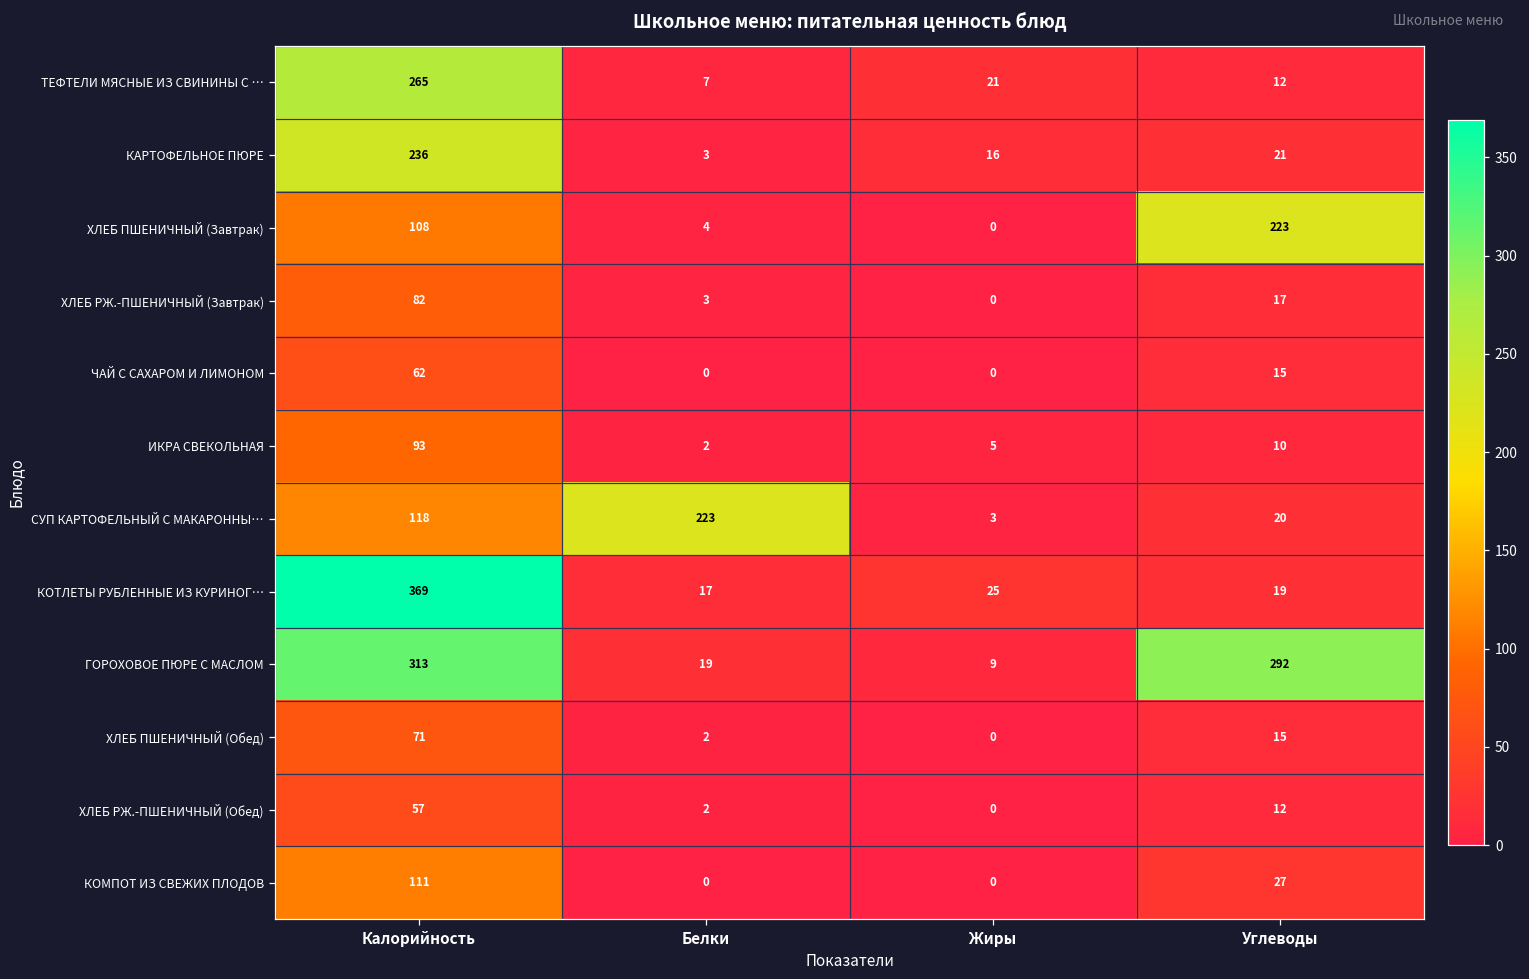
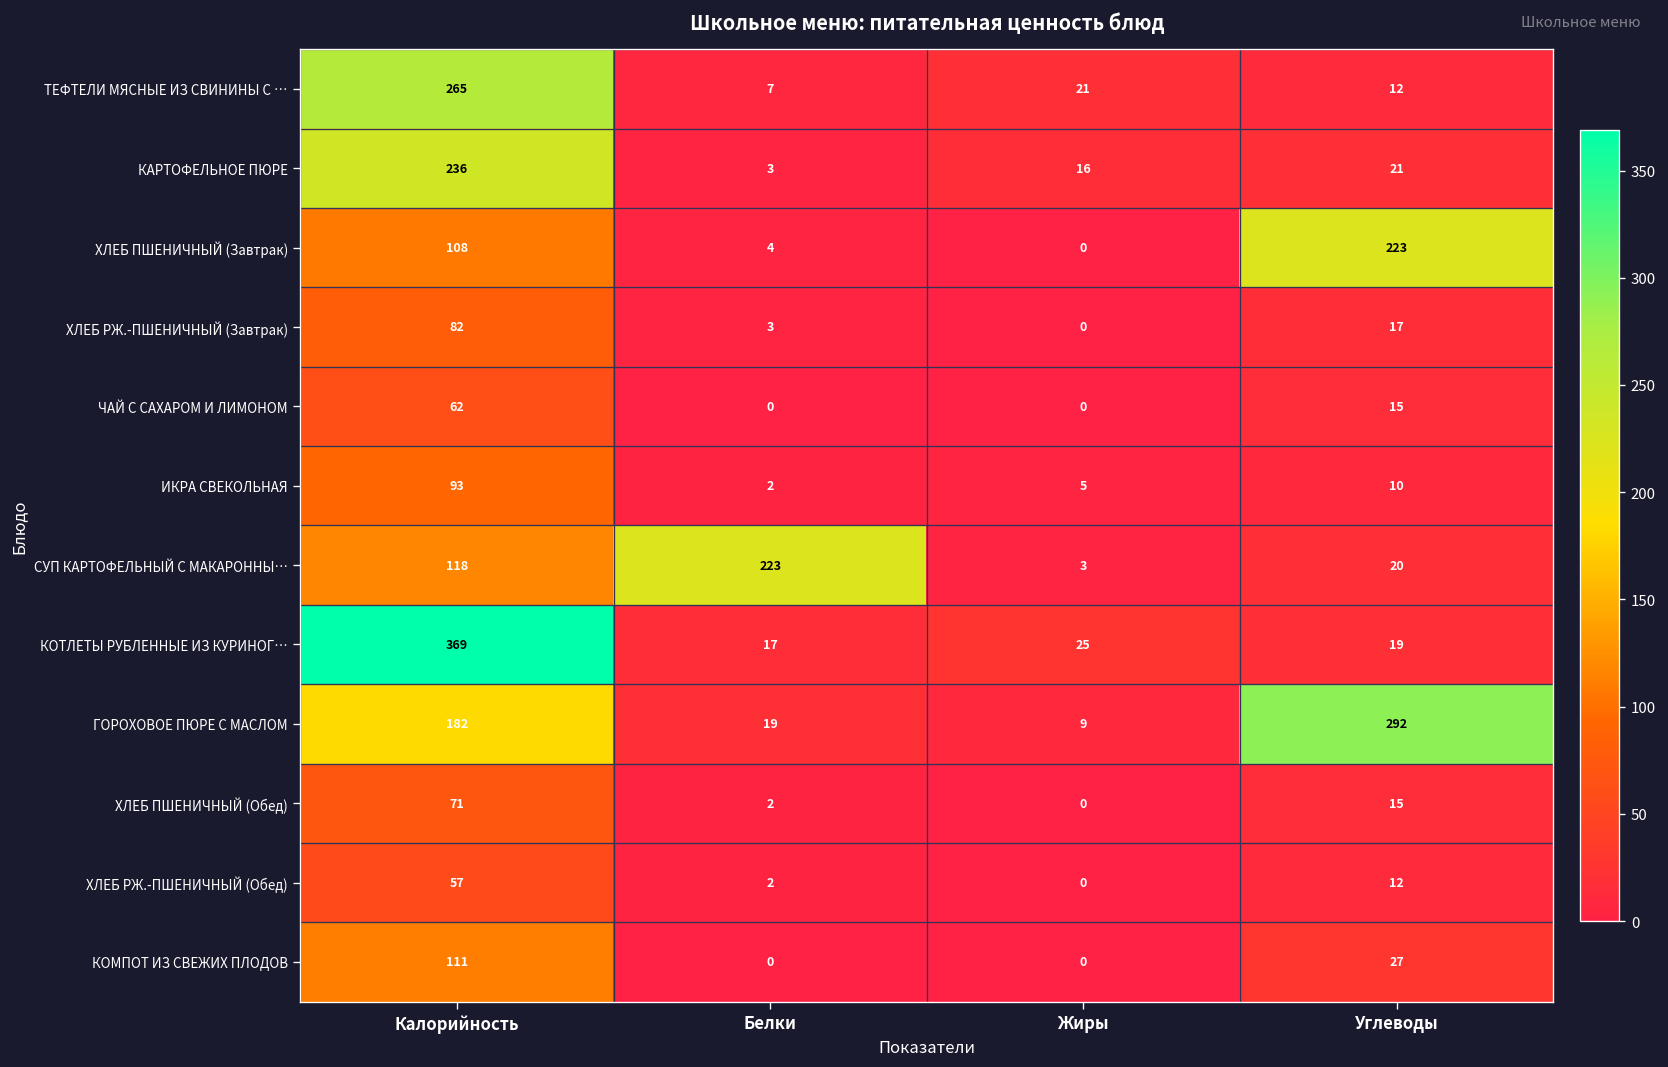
  {
    "ТЕФТЕЛИ МЯСНЫЕ ИЗ СВИНИНЫ С …": {
      "Калорийность": 265,
      "Белки": 7,
      "Жиры": 21,
      "Углеводы": 12
    },
    "КАРТОФЕЛЬНОЕ ПЮРЕ": {
      "Калорийность": 236,
      "Белки": 3,
      "Жиры": 16,
      "Углеводы": 21
    },
    "ХЛЕБ ПШЕНИЧНЫЙ (Завтрак)": {
      "Калорийность": 108,
      "Белки": 4,
      "Жиры": 0,
      "Углеводы": 223
    },
    "ХЛЕБ РЖ.-ПШЕНИЧНЫЙ (Завтрак)": {
      "Калорийность": 82,
      "Белки": 3,
      "Жиры": 0,
      "Углеводы": 17
    },
    "ЧАЙ С САХАРОМ И ЛИМОНОМ": {
      "Калорийность": 62,
      "Белки": 0,
      "Жиры": 0,
      "Углеводы": 15
    },
    "ИКРА СВЕКОЛЬНАЯ": {
      "Калорийность": 93,
      "Белки": 2,
      "Жиры": 5,
      "Углеводы": 10
    },
    "СУП КАРТОФЕЛЬНЫЙ С МАКАРОННЫ…": {
      "Калорийность": 118,
      "Белки": 223,
      "Жиры": 3,
      "Углеводы": 20
    },
    "КОТЛЕТЫ РУБЛЕННЫЕ ИЗ КУРИНОГ…": {
      "Калорийность": 369,
      "Белки": 17,
      "Жиры": 25,
      "Углеводы": 19
    },
    "ГОРОХОВОЕ ПЮРЕ С МАСЛОМ": {
-     "Калорийность": 313,
+     "Калорийность": 182,
      "Белки": 19,
      "Жиры": 9,
      "Углеводы": 292
    },
    "ХЛЕБ ПШЕНИЧНЫЙ (Обед)": {
      "Калорийность": 71,
      "Белки": 2,
      "Жиры": 0,
      "Углеводы": 15
    },
    "ХЛЕБ РЖ.-ПШЕНИЧНЫЙ (Обед)": {
      "Калорийность": 57,
      "Белки": 2,
      "Жиры": 0,
      "Углеводы": 12
    },
    "КОМПОТ ИЗ СВЕЖИХ ПЛОДОВ": {
      "Калорийность": 111,
      "Белки": 0,
      "Жиры": 0,
      "Углеводы": 27
    }
  }
